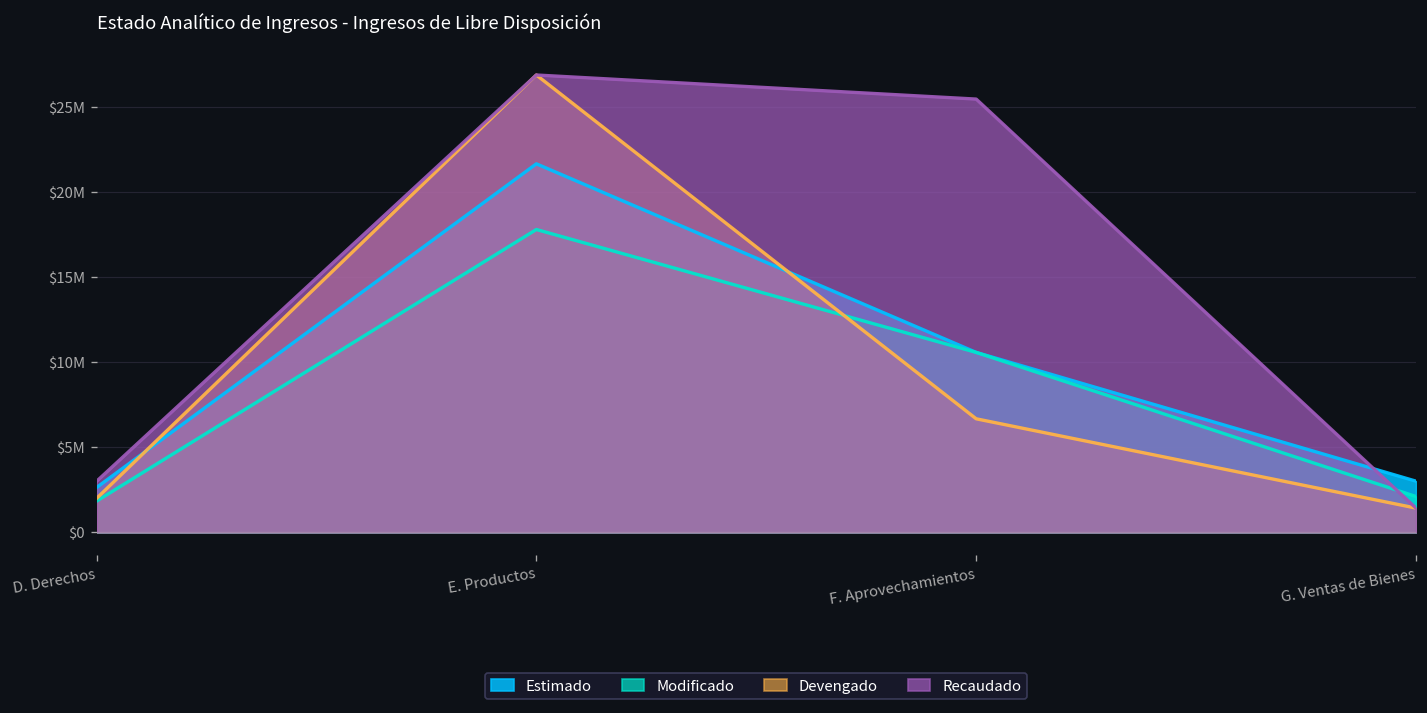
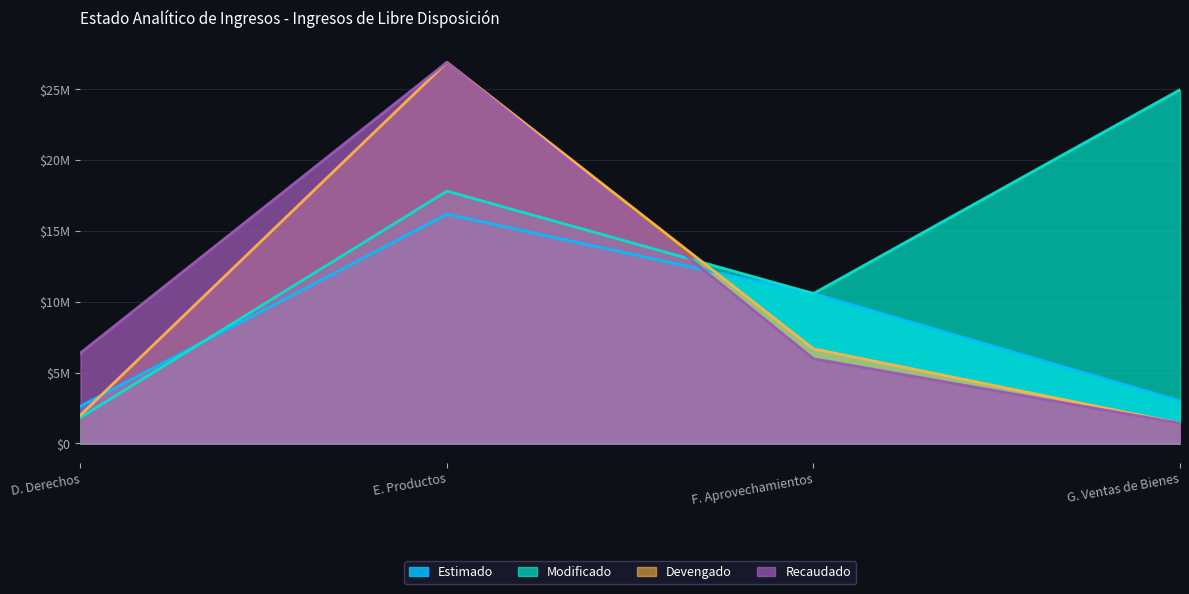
  {
    "Estimado": {
      "D. Derechos": "$2600000",
-     "E. Productos": "$21700000",
+     "E. Productos": "$16200000",
      "G. Ventas de Bienes": "$3000000"
    },
    "Modificado": {
      "E. Productos": "$17800000",
-     "G. Ventas de Bienes": "$2100000"
+     "G. Ventas de Bienes": "$25000000"
    },
    "Devengado": {
      "F. Aprovechamientos": "$6700000"
    },
    "Recaudado": {
-     "D. Derechos": "$3000000",
-     "F. Aprovechamientos": "$25500000"
+     "D. Derechos": "$6400000",
+     "F. Aprovechamientos": "$6000000"
    }
  }
